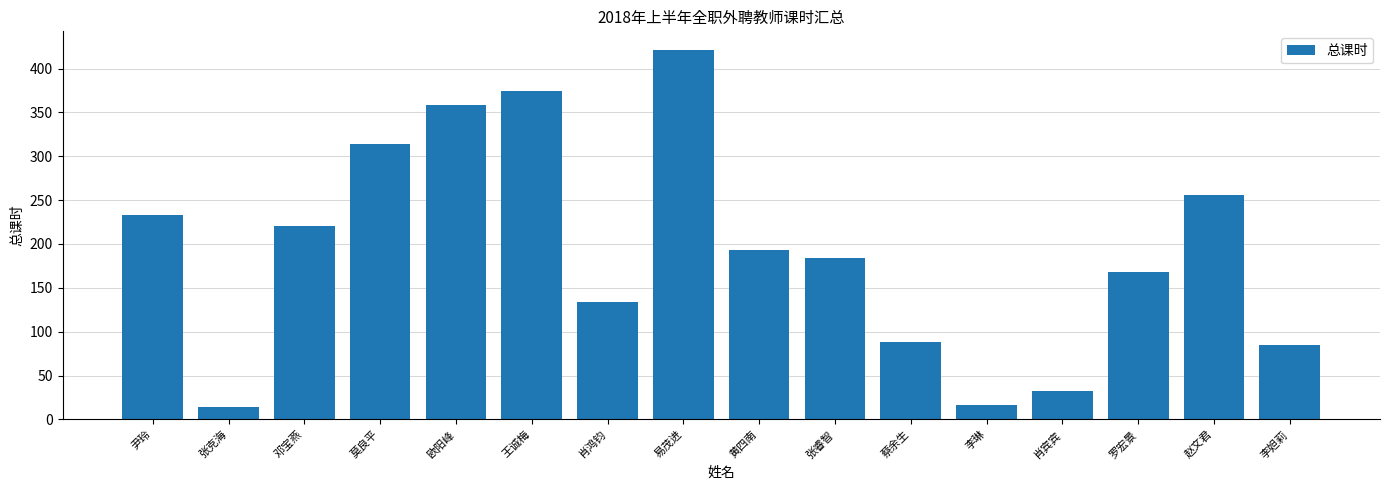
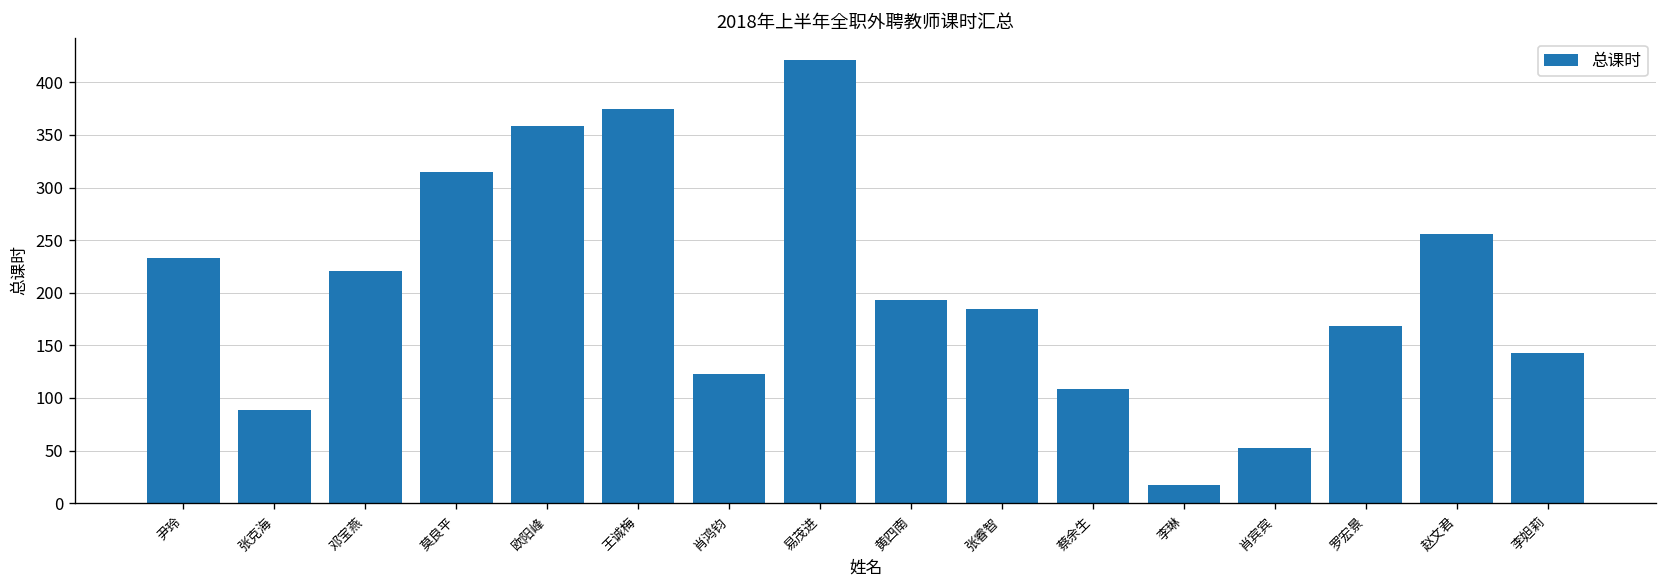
  {
    "尹玲": 230,
-   "张克海": 10,
+   "张克海": 90,
    "邓宝燕": 220,
    "莫良平": 310,
    "欧阳峰": 360,
    "王诚梅": 370,
-   "肖鸿钧": 130,
+   "肖鸿钧": 120,
    "易茂进": 420,
    "黄四南": 190,
    "张睿智": 180,
-   "蔡余生": 90,
+   "蔡余生": 110,
    "李琳": 20,
-   "肖宾宾": 30,
+   "肖宾宾": 50,
    "罗宏景": 170,
    "赵文君": 260,
-   "李妲莉": 90
+   "李妲莉": 140
  }
